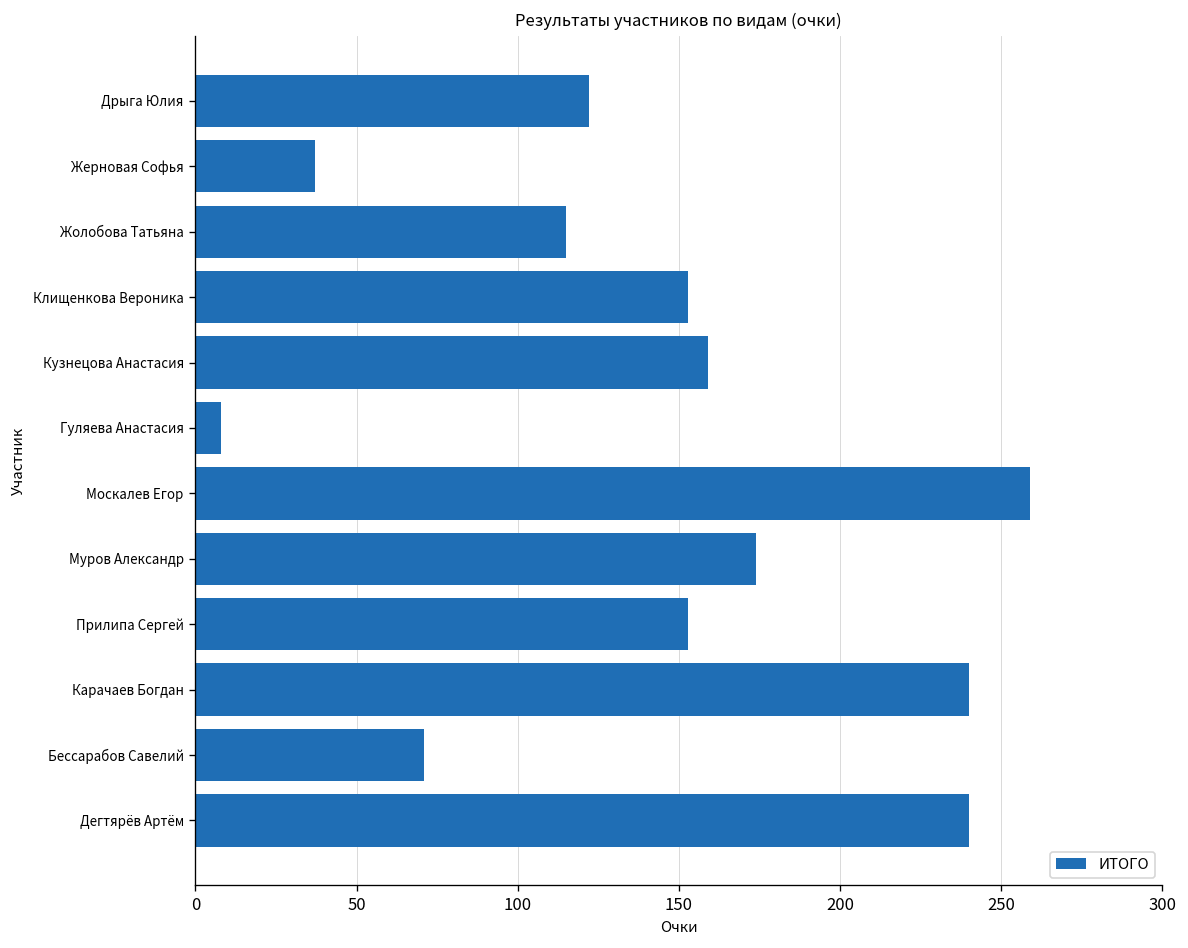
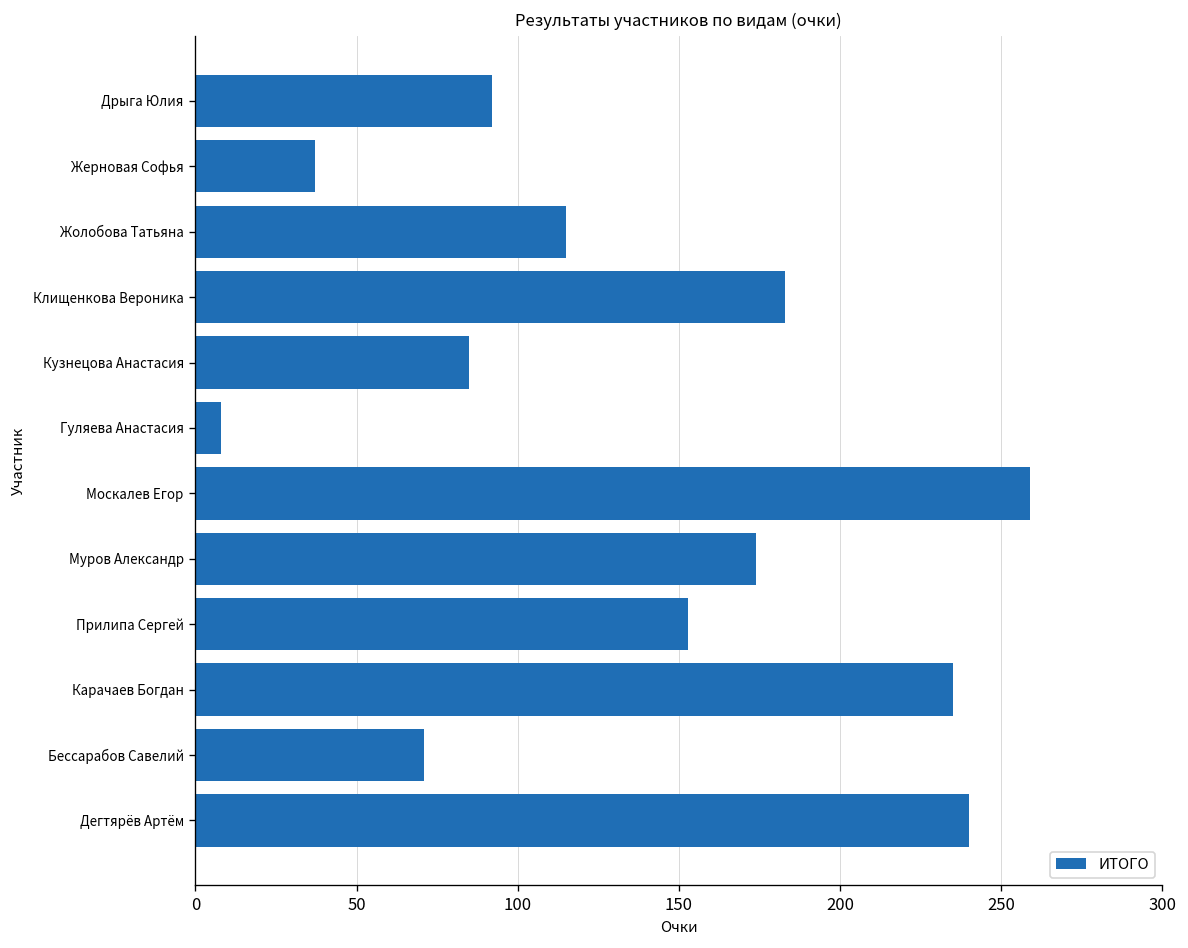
  {
-   "Дрыга Юлия": 122,
+   "Дрыга Юлия": 92,
    "Жерновая Софья": 37,
    "Жолобова Татьяна": 115,
-   "Клищенкова Вероника": 153,
-   "Кузнецова Анастасия": 159,
+   "Клищенкова Вероника": 183,
+   "Кузнецова Анастасия": 85,
    "Гуляева Анастасия": 8,
    "Москалев Егор": 259,
    "Муров Александр": 174,
    "Прилипа Сергей": 153,
-   "Карачаев Богдан": 240,
+   "Карачаев Богдан": 235,
    "Бессарабов Савелий": 71,
    "Дегтярёв Артём": 240
  }
